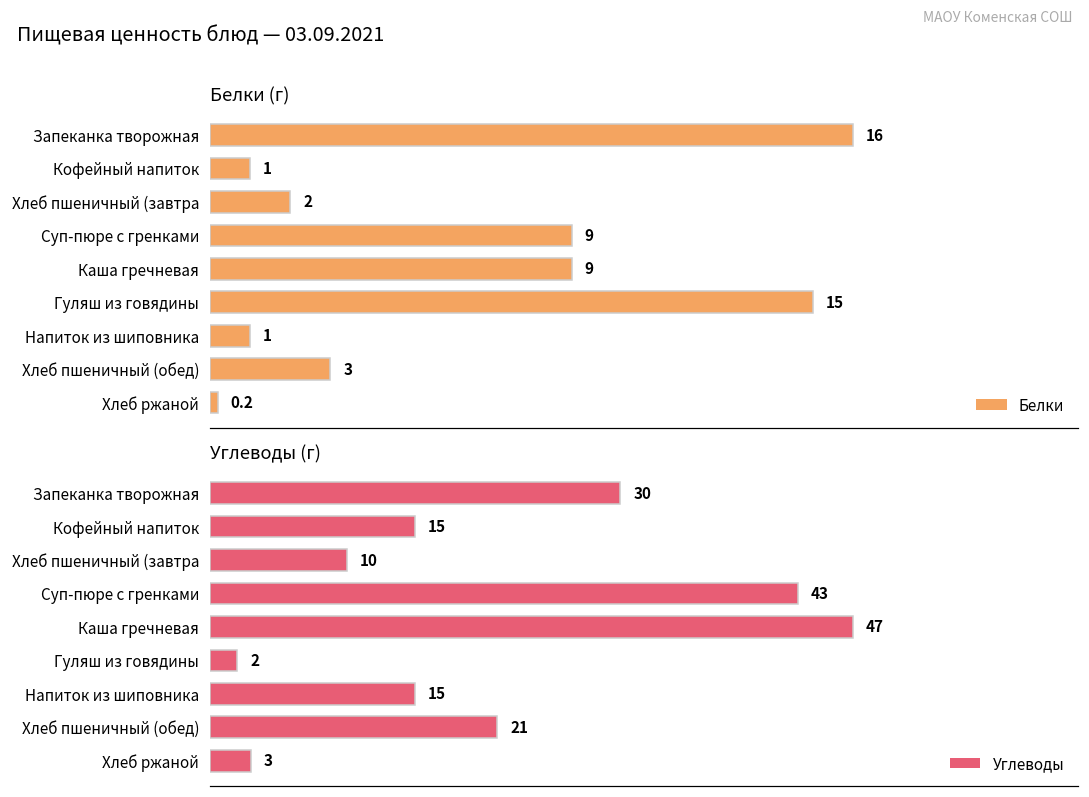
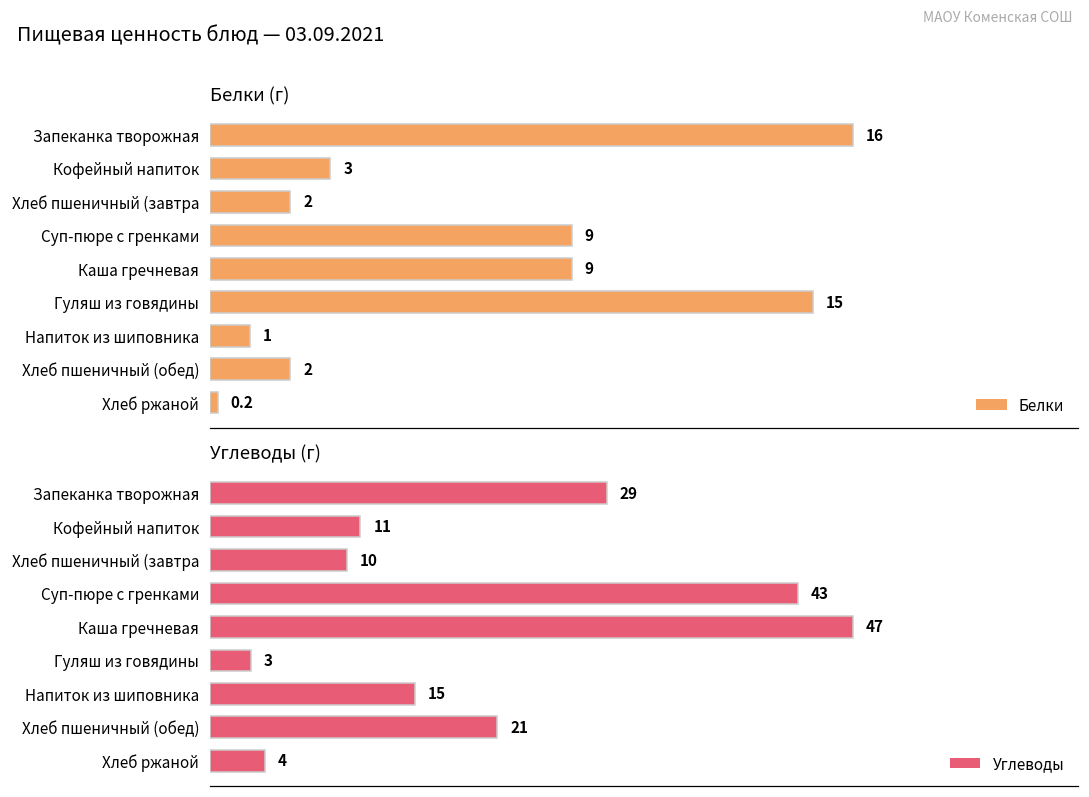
  {
    "Белки (г)": {
      "Запеканка творожная": 16,
-     "Кофейный напиток": 1,
+     "Кофейный напиток": 3,
      "Хлеб пшеничный (завтра": 2,
      "Суп-пюре с гренками": 9,
      "Каша гречневая": 9,
      "Гуляш из говядины": 15,
      "Напиток из шиповника": 1,
-     "Хлеб пшеничный (обед)": 3,
+     "Хлеб пшеничный (обед)": 2,
      "Хлеб ржаной": 0.2
    },
    "Углеводы (г)": {
-     "Запеканка творожная": 30,
-     "Кофейный напиток": 15,
+     "Запеканка творожная": 29,
+     "Кофейный напиток": 11,
      "Хлеб пшеничный (завтра": 10,
      "Суп-пюре с гренками": 43,
      "Каша гречневая": 47,
-     "Гуляш из говядины": 2,
+     "Гуляш из говядины": 3,
      "Напиток из шиповника": 15,
      "Хлеб пшеничный (обед)": 21,
-     "Хлеб ржаной": 3
+     "Хлеб ржаной": 4
    }
  }
